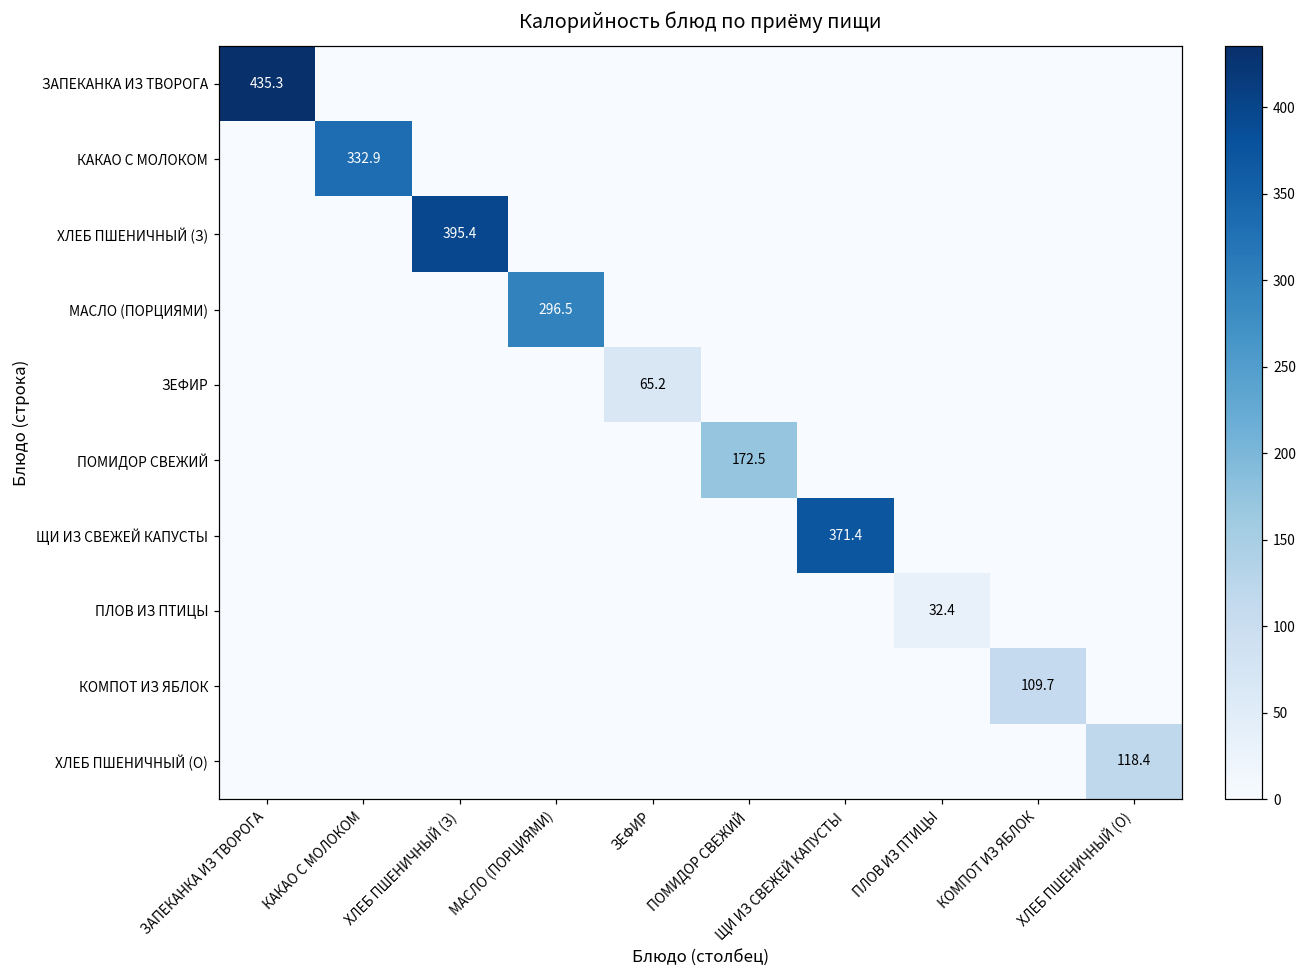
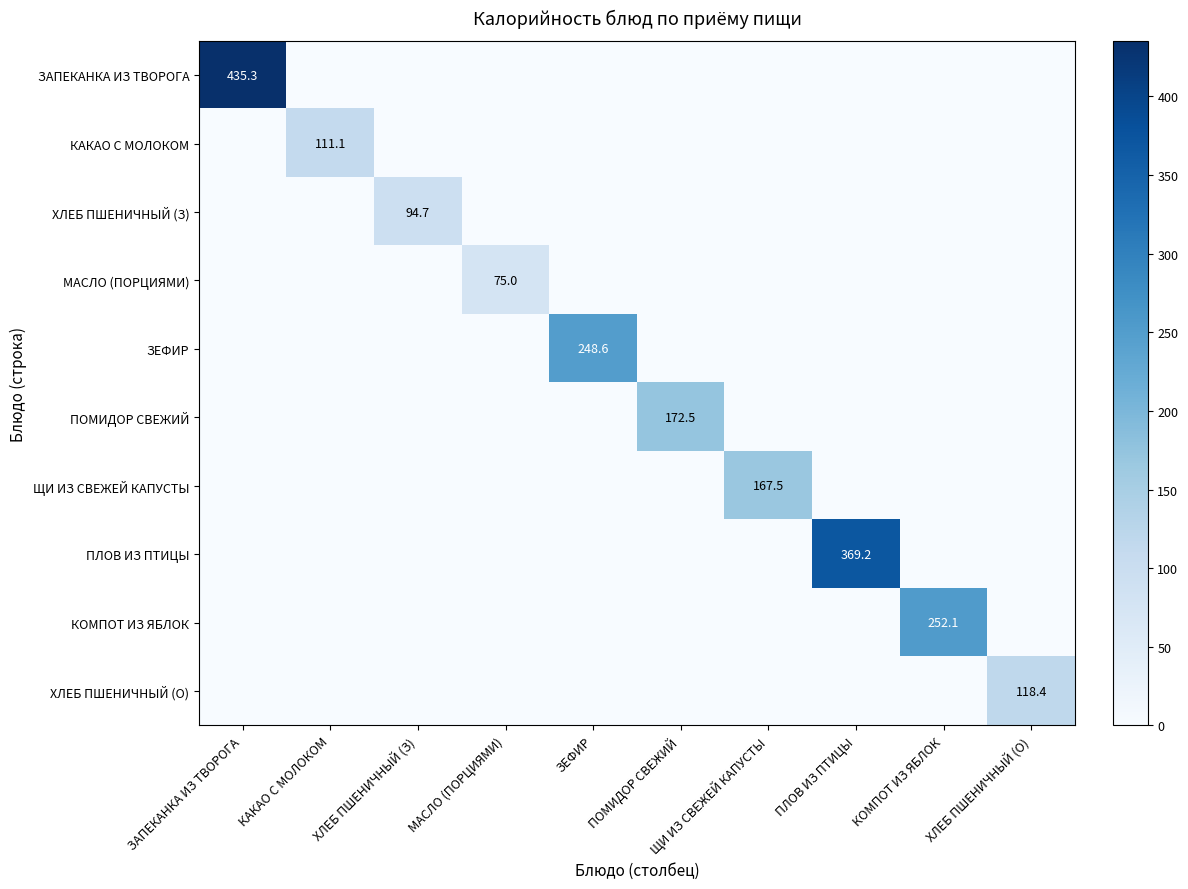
  {
    "ЗАПЕКАНКА ИЗ ТВОРОГА": {
      "ЗАПЕКАНКА ИЗ ТВОРОГА": 435.3
    },
    "КАКАО С МОЛОКОМ": {
-     "КАКАО С МОЛОКОМ": 332.9
+     "КАКАО С МОЛОКОМ": 111.1
    },
    "ХЛЕБ ПШЕНИЧНЫЙ (З)": {
-     "ХЛЕБ ПШЕНИЧНЫЙ (З)": 395.4
+     "ХЛЕБ ПШЕНИЧНЫЙ (З)": 94.7
    },
    "МАСЛО (ПОРЦИЯМИ)": {
-     "МАСЛО (ПОРЦИЯМИ)": 296.5
+     "МАСЛО (ПОРЦИЯМИ)": 75.0
    },
    "ЗЕФИР": {
-     "ЗЕФИР": 65.2
+     "ЗЕФИР": 248.6
    },
    "ПОМИДОР СВЕЖИЙ": {
      "ПОМИДОР СВЕЖИЙ": 172.5
    },
    "ЩИ ИЗ СВЕЖЕЙ КАПУСТЫ": {
-     "ЩИ ИЗ СВЕЖЕЙ КАПУСТЫ": 371.4
+     "ЩИ ИЗ СВЕЖЕЙ КАПУСТЫ": 167.5
    },
    "ПЛОВ ИЗ ПТИЦЫ": {
-     "ПЛОВ ИЗ ПТИЦЫ": 32.4
+     "ПЛОВ ИЗ ПТИЦЫ": 369.2
    },
    "КОМПОТ ИЗ ЯБЛОК": {
-     "КОМПОТ ИЗ ЯБЛОК": 109.7
+     "КОМПОТ ИЗ ЯБЛОК": 252.1
    },
    "ХЛЕБ ПШЕНИЧНЫЙ (О)": {
      "ХЛЕБ ПШЕНИЧНЫЙ (О)": 118.4
    }
  }
